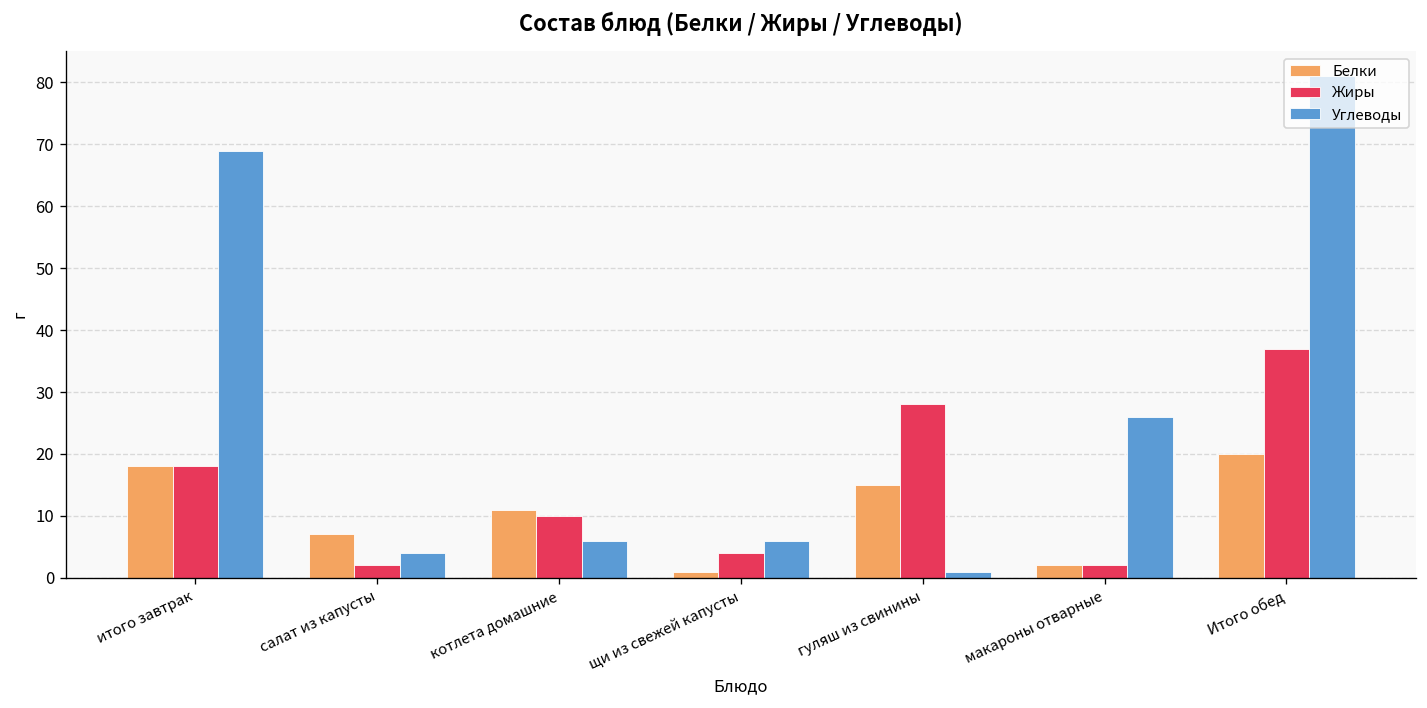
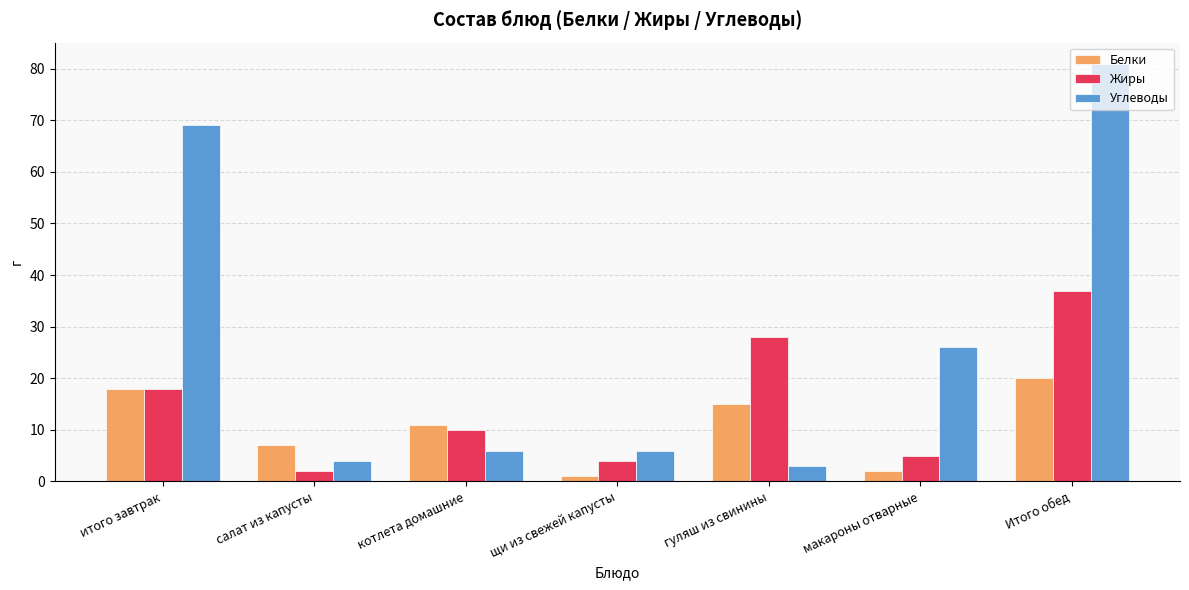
  {
    "Белки": {
      "итого завтрак": 18,
      "салат из капусты": 7,
      "котлета домашние": 11,
      "щи из свежей капусты": 1,
      "гуляш из свинины": 15,
      "макароны отварные": 2,
      "Итого обед": 20
    },
    "Жиры": {
      "итого завтрак": 18,
      "салат из капусты": 2,
      "котлета домашние": 10,
      "щи из свежей капусты": 4,
      "гуляш из свинины": 28,
-     "макароны отварные": 2,
+     "макароны отварные": 5,
      "Итого обед": 37
    },
    "Углеводы": {
      "итого завтрак": 69,
      "салат из капусты": 4,
      "котлета домашние": 6,
      "щи из свежей капусты": 6,
-     "гуляш из свинины": 1,
+     "гуляш из свинины": 3,
      "макароны отварные": 26
    }
  }
